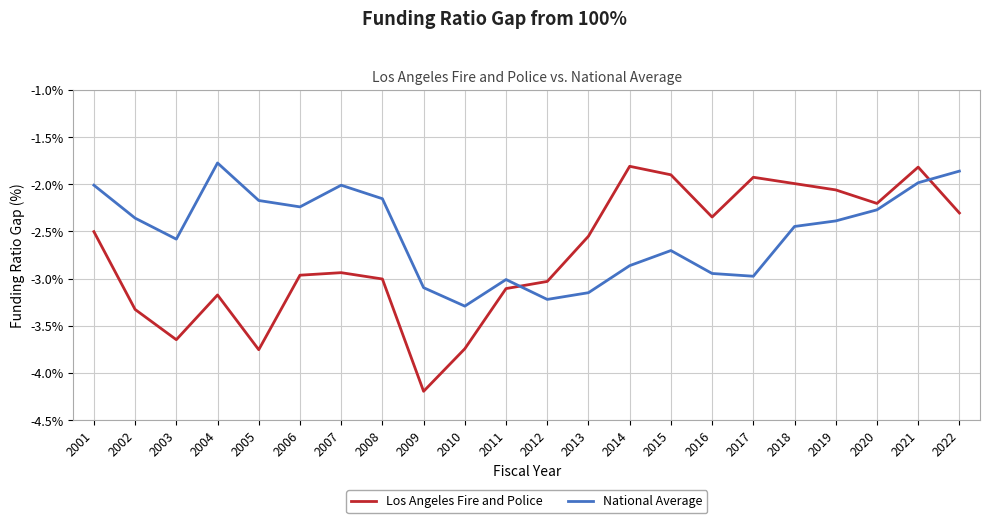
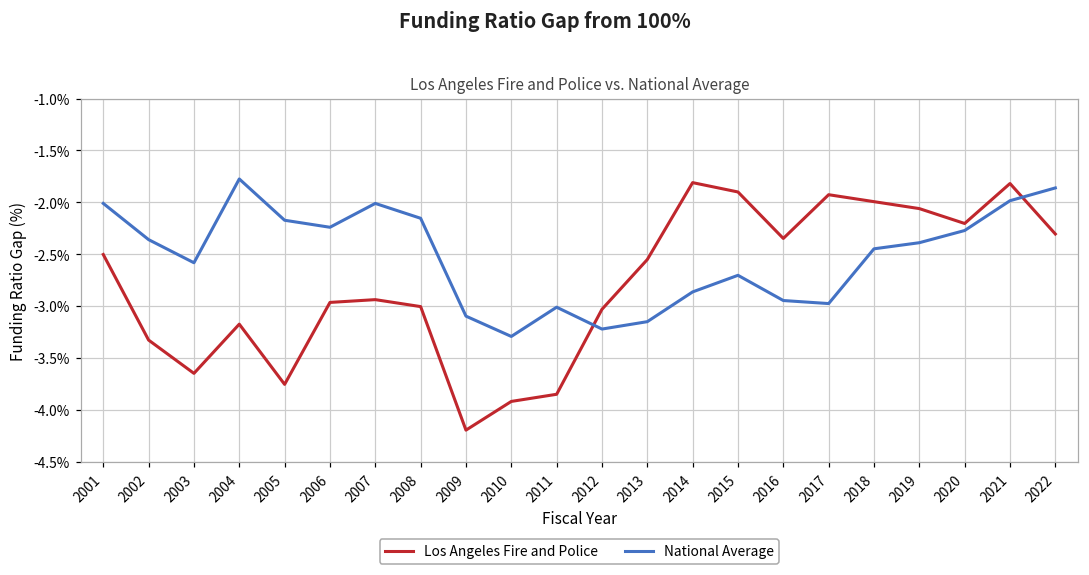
  {
    "Los Angeles Fire and Police": {
      "2001": "-2.5%",
      "2002": "-3.3%",
      "2003": "-3.6%",
      "2004": "-3.2%",
      "2005": "-3.8%",
      "2006": "-3.0%",
      "2007": "-2.9%",
      "2008": "-3.0%",
      "2009": "-4.2%",
-     "2010": "-3.7%",
-     "2011": "-3.1%",
+     "2010": "-3.9%",
+     "2011": "-3.8%",
      "2012": "-3.0%",
      "2013": "-2.6%",
      "2014": "-1.8%",
      "2015": "-1.9%",
      "2016": "-2.3%",
      "2017": "-1.9%",
      "2018": "-2.0%",
      "2019": "-2.1%",
      "2020": "-2.2%",
      "2021": "-1.8%",
      "2022": "-2.3%"
    },
    "National Average": {
      "2001": "-2.0%",
      "2002": "-2.4%",
      "2003": "-2.6%",
      "2004": "-1.8%",
      "2005": "-2.2%",
      "2006": "-2.2%",
      "2007": "-2.0%",
      "2008": "-2.2%",
      "2009": "-3.1%",
      "2010": "-3.3%",
      "2011": "-3.0%",
      "2012": "-3.2%",
      "2013": "-3.1%",
      "2014": "-2.9%",
      "2015": "-2.7%",
      "2016": "-2.9%",
      "2017": "-3.0%",
      "2018": "-2.4%",
      "2019": "-2.4%",
      "2020": "-2.3%",
      "2021": "-2.0%",
      "2022": "-1.9%"
    }
  }
